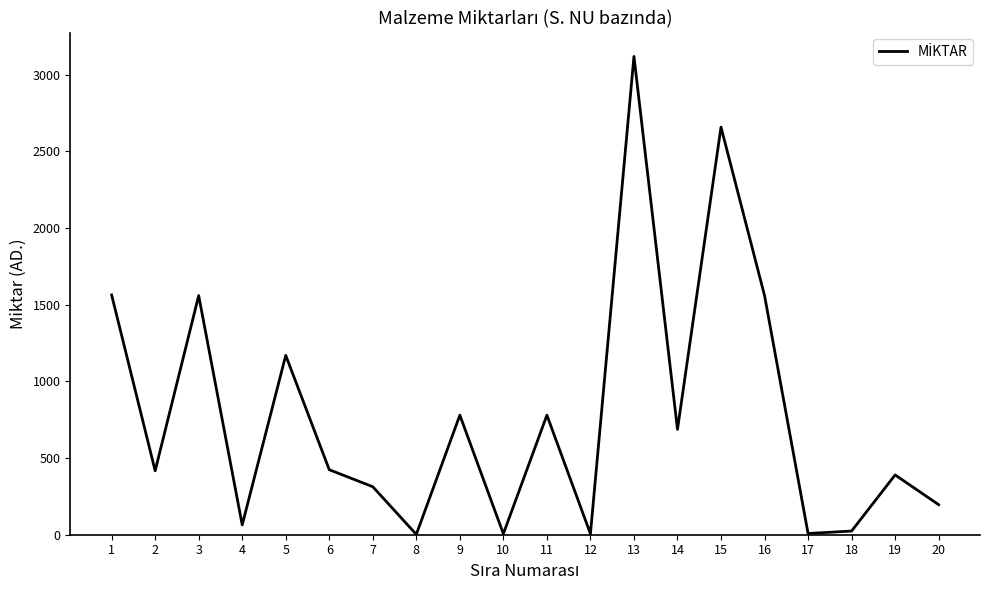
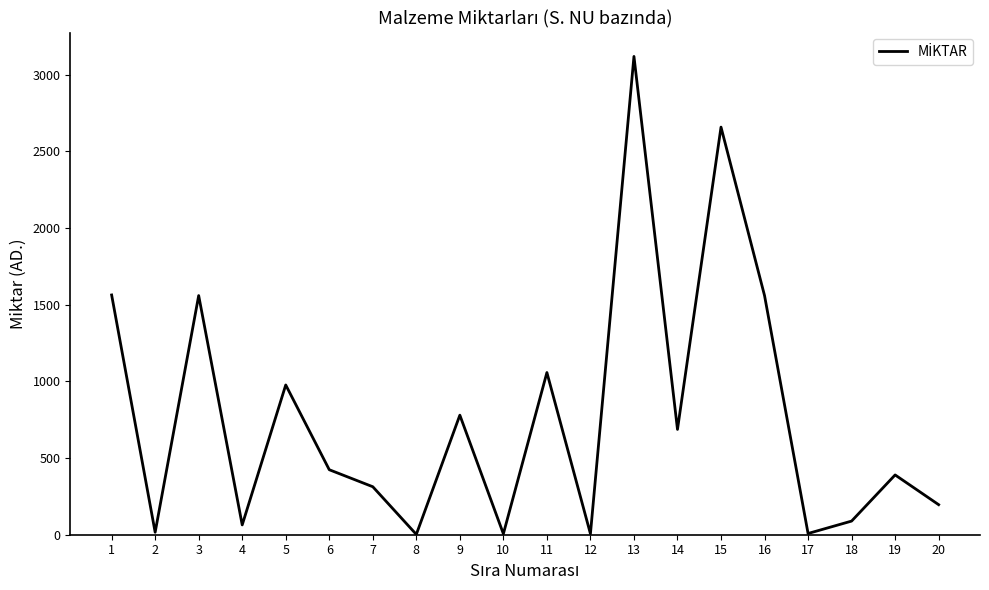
  {
    "1": 1560,
-   "2": 420,
+   "2": 20,
    "3": 1560,
    "4": 60,
-   "5": 1170,
+   "5": 980,
    "6": 420,
    "7": 310,
    "8": 0,
    "9": 780,
    "10": 10,
-   "11": 780,
+   "11": 1060,
    "12": 10,
    "13": 3120,
    "14": 690,
    "15": 2660,
    "16": 1560,
    "17": 10,
-   "18": 20,
+   "18": 90,
    "19": 390,
    "20": 200
  }
